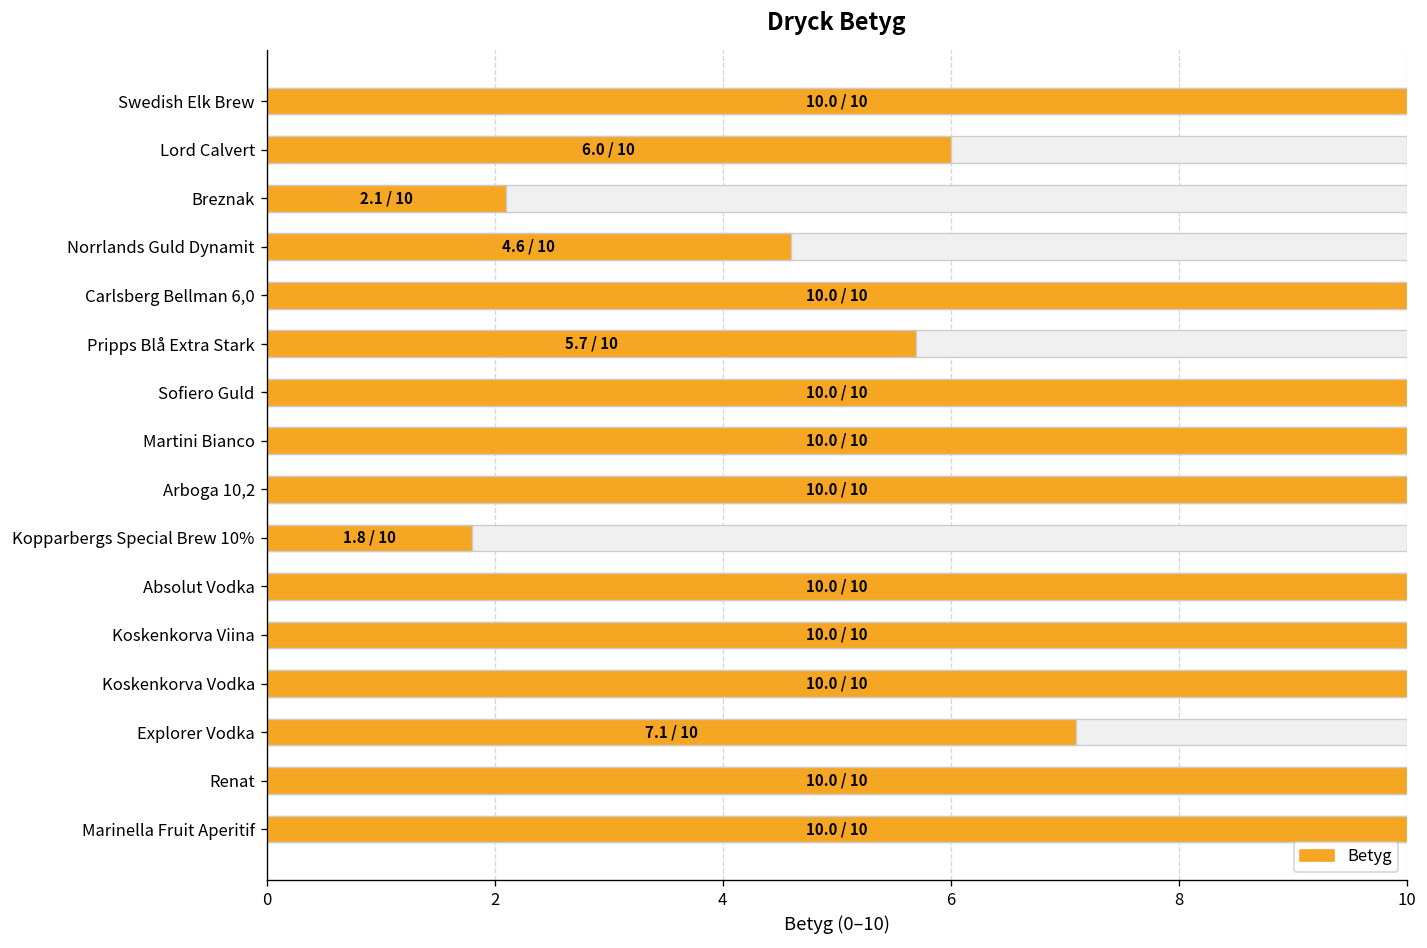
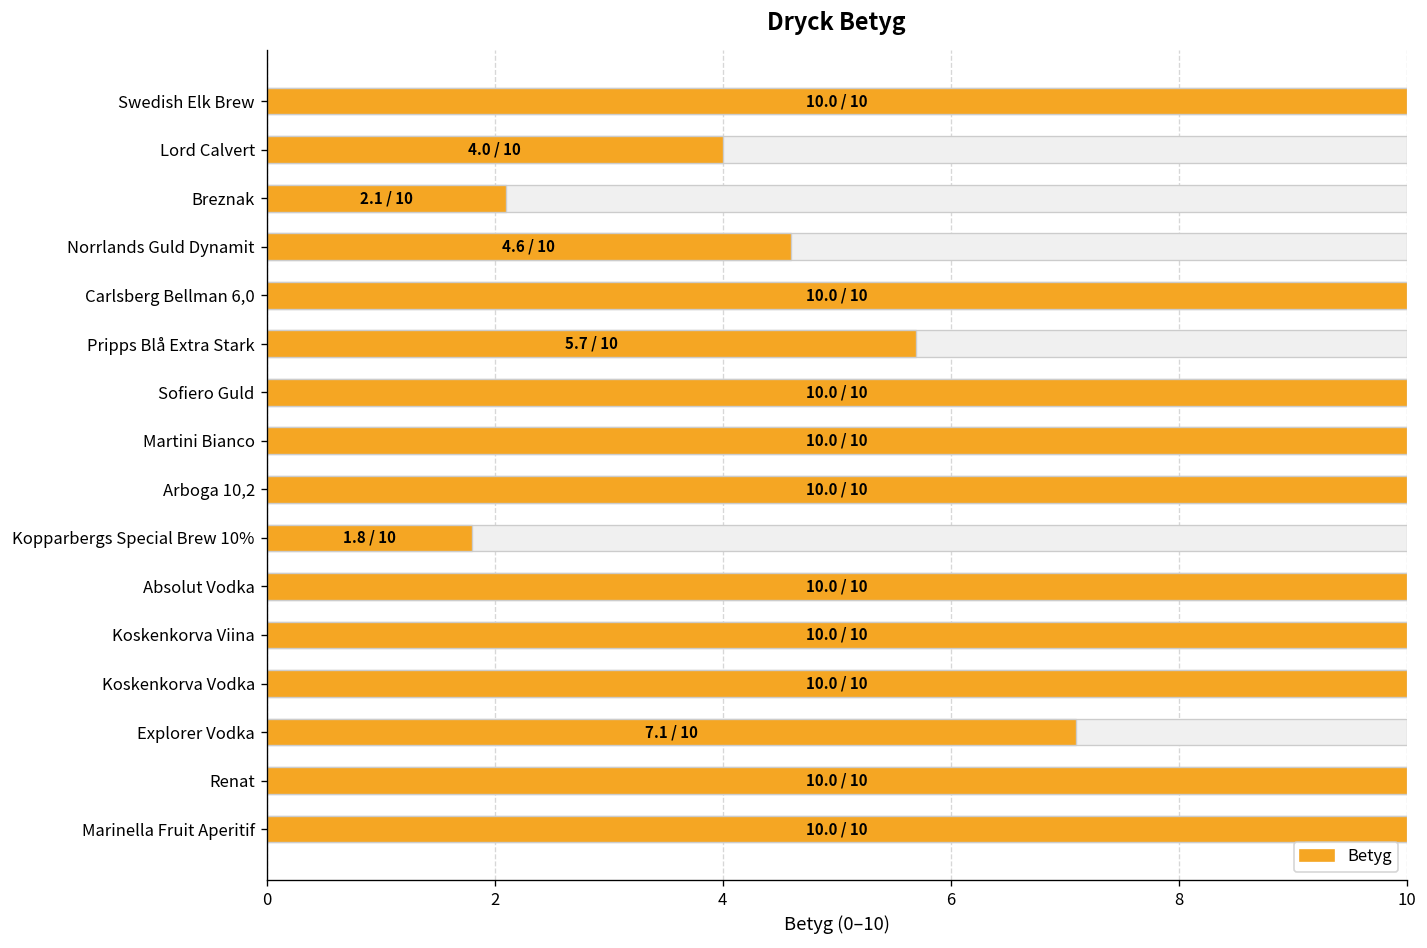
  {
    "Betyg": {
      "Swedish Elk Brew": 10.0,
-     "Lord Calvert": 6.0,
+     "Lord Calvert": 4.0,
      "Carlsberg Bellman 6,0": 10.0,
      "Sofiero Guld": 10.0,
      "Martini Bianco": 10.0,
      "Arboga 10,2": 10.0,
      "Absolut Vodka": 10.0,
      "Koskenkorva Viina": 10.0,
      "Koskenkorva Vodka": 10.0,
      "Renat": 10.0,
      "Marinella Fruit Aperitif": 10.0
    }
  }
